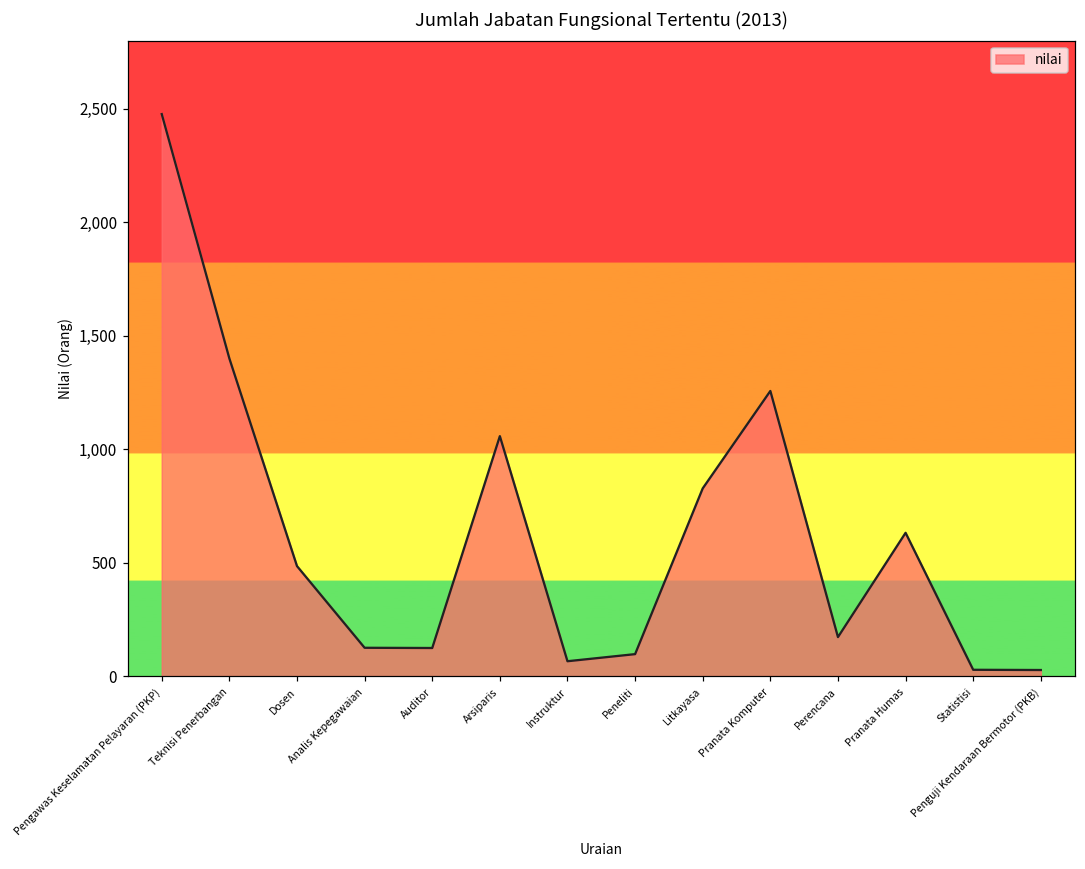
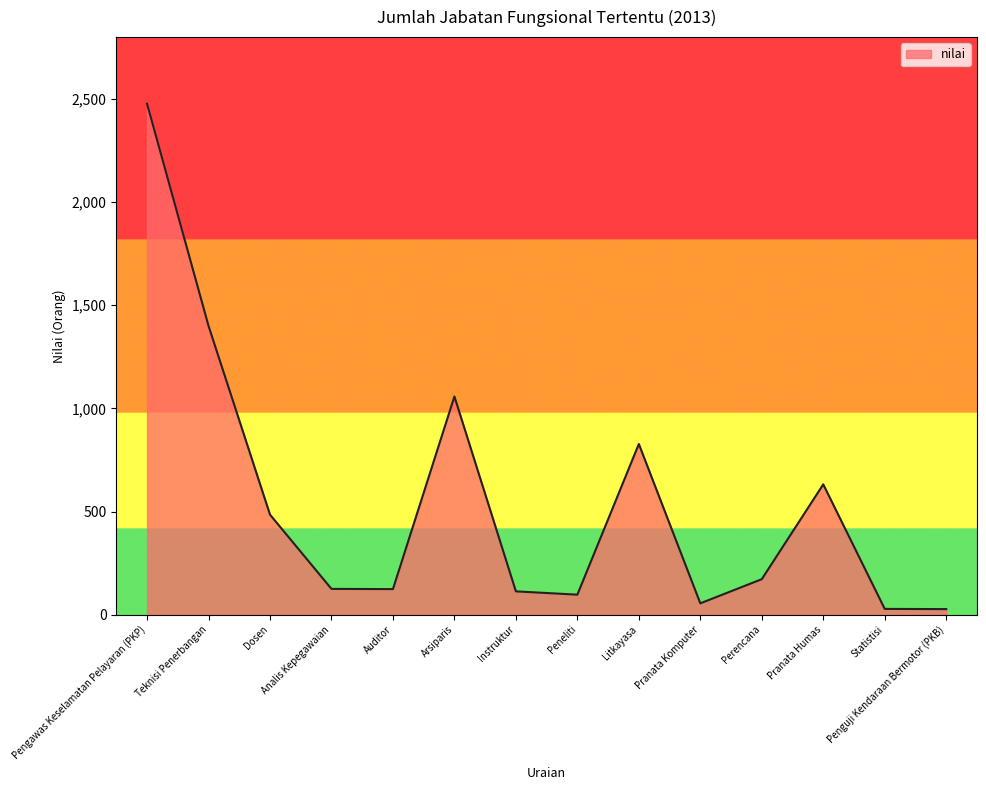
  {
    "Pengawas Keselamatan Pelayaran (PKP)": "2,480",
    "Teknisi Penerbangan": "1,400",
    "Dosen": "490",
    "Analis Kepegawaian": "130",
    "Auditor": "120",
    "Arsiparis": "1,060",
-   "Instruktur": "70",
+   "Instruktur": "110",
    "Peneliti": "100",
    "Litkayasa": "830",
-   "Pranata Komputer": "1,260",
+   "Pranata Komputer": "60",
    "Perencana": "170",
    "Pranata Humas": "630",
    "Statistisi": "30",
    "Penguji Kendaraan Bermotor (PKB)": "30"
  }
